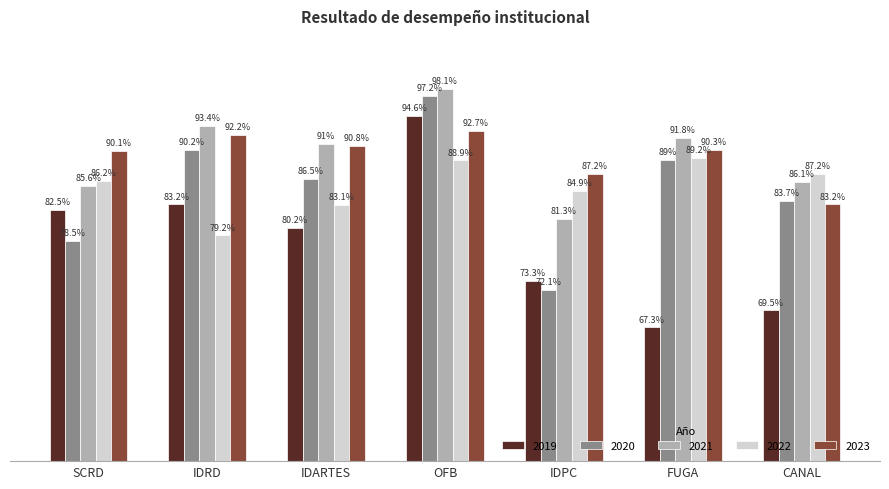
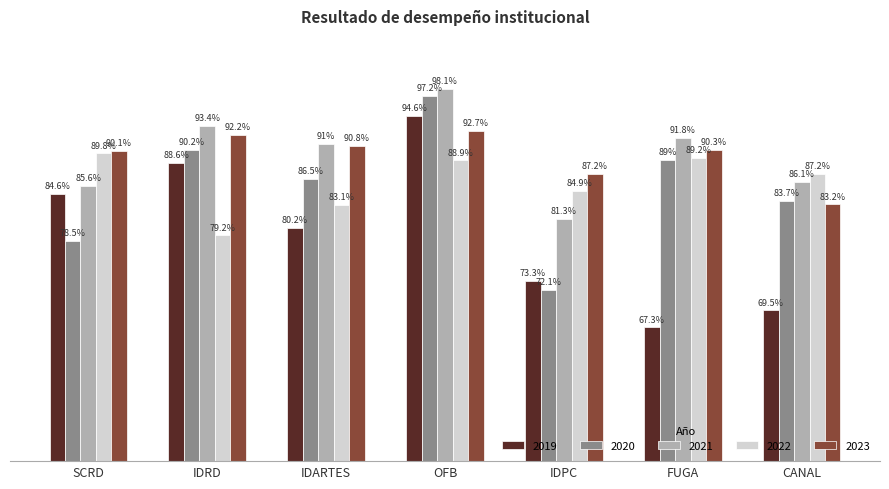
  {
    "2019": {
-     "SCRD": "82.5%",
-     "IDRD": "83.2%",
+     "SCRD": "84.6%",
+     "IDRD": "88.6%",
      "IDARTES": "80.2%",
      "OFB": "94.6%",
      "IDPC": "73.3%",
      "FUGA": "67.3%",
      "CANAL": "69.5%"
    },
    "2020": {
      "SCRD": "78.5%",
      "IDRD": "90.2%",
      "IDARTES": "86.5%",
      "OFB": "97.2%",
      "IDPC": "72.1%",
      "FUGA": "89%",
      "CANAL": "83.7%"
    },
    "2021": {
      "SCRD": "85.6%",
      "IDRD": "93.4%",
      "IDARTES": "91%",
      "OFB": "98.1%",
      "IDPC": "81.3%",
      "FUGA": "91.8%",
      "CANAL": "86.1%"
    },
    "2022": {
-     "SCRD": "86.2%",
+     "SCRD": "89.8%",
      "IDRD": "79.2%",
      "IDARTES": "83.1%",
      "OFB": "88.9%",
      "IDPC": "84.9%",
      "FUGA": "89.2%",
      "CANAL": "87.2%"
    },
    "2023": {
      "IDRD": "92.2%",
      "IDARTES": "90.8%",
      "OFB": "92.7%",
      "IDPC": "87.2%",
      "FUGA": "90.3%",
      "CANAL": "83.2%"
    }
  }
